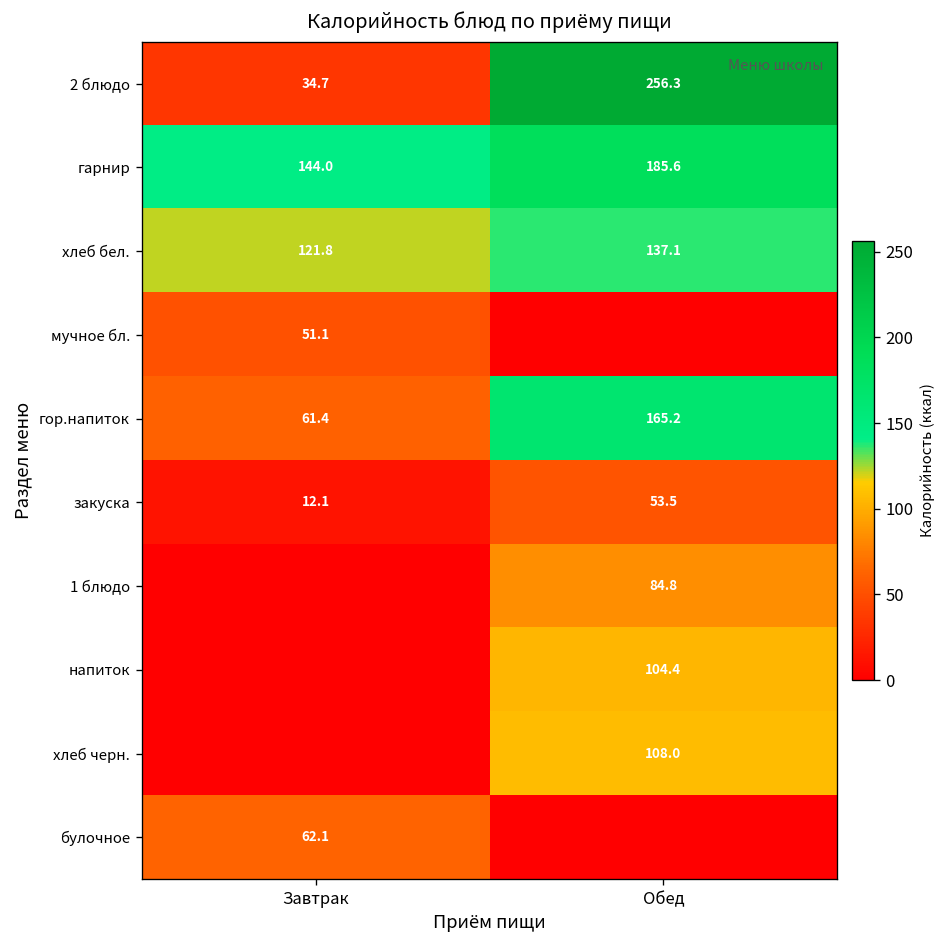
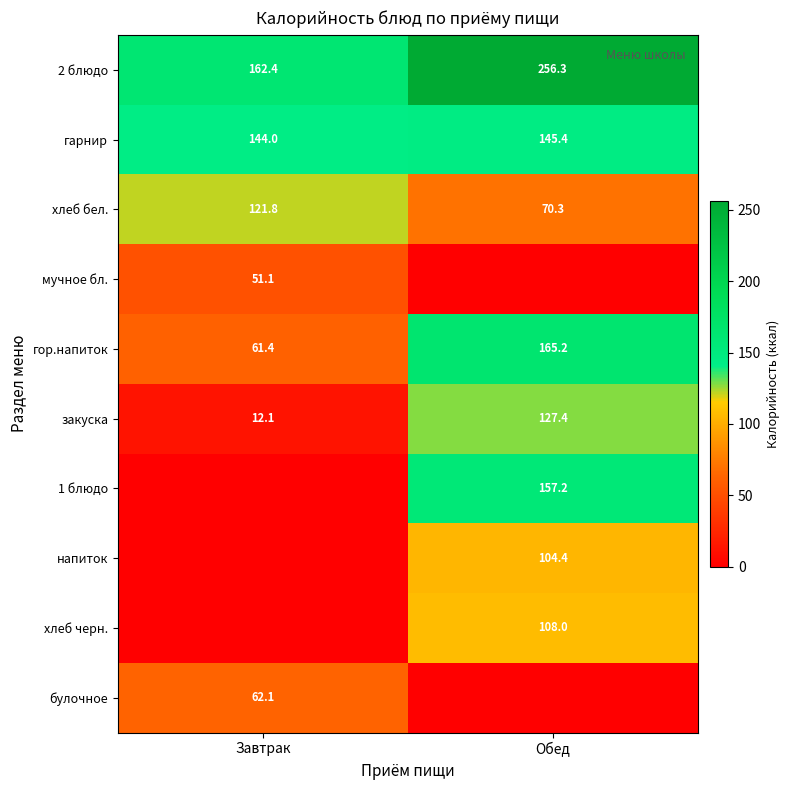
  {
    "2 блюдо": {
-     "Завтрак": 34.7
+     "Завтрак": 162.4
    },
    "гарнир": {
      "Завтрак": 144.0,
-     "Обед": 185.6
+     "Обед": 145.4
    },
    "хлеб бел.": {
      "Завтрак": 121.8,
-     "Обед": 137.1
+     "Обед": 70.3
    },
    "мучное бл.": {
      "Завтрак": 51.1
    },
    "гор.напиток": {
      "Завтрак": 61.4,
      "Обед": 165.2
    },
    "закуска": {
      "Завтрак": 12.1,
-     "Обед": 53.5
+     "Обед": 127.4
    },
    "1 блюдо": {
-     "Обед": 84.8
+     "Обед": 157.2
    },
    "напиток": {
      "Обед": 104.4
    },
    "хлеб черн.": {
      "Обед": 108.0
    },
    "булочное": {
      "Завтрак": 62.1
    }
  }
